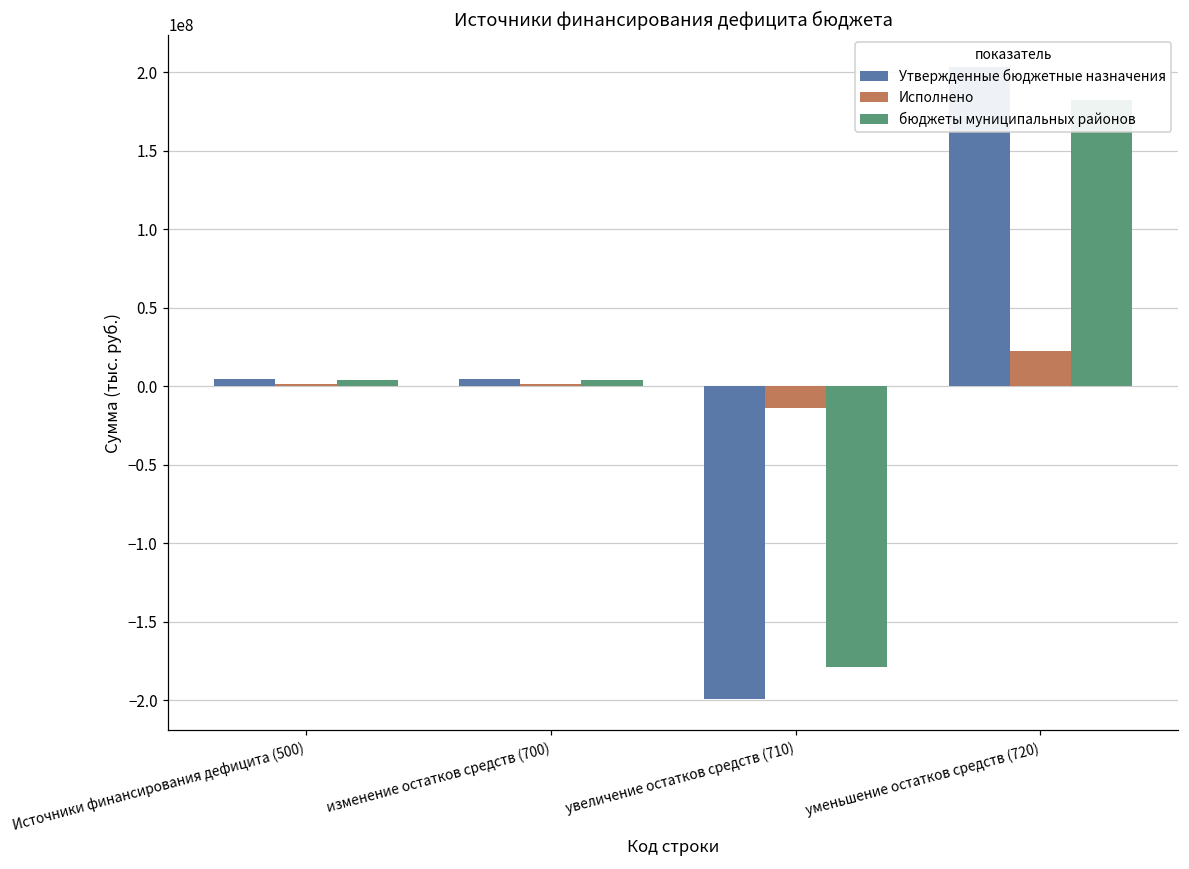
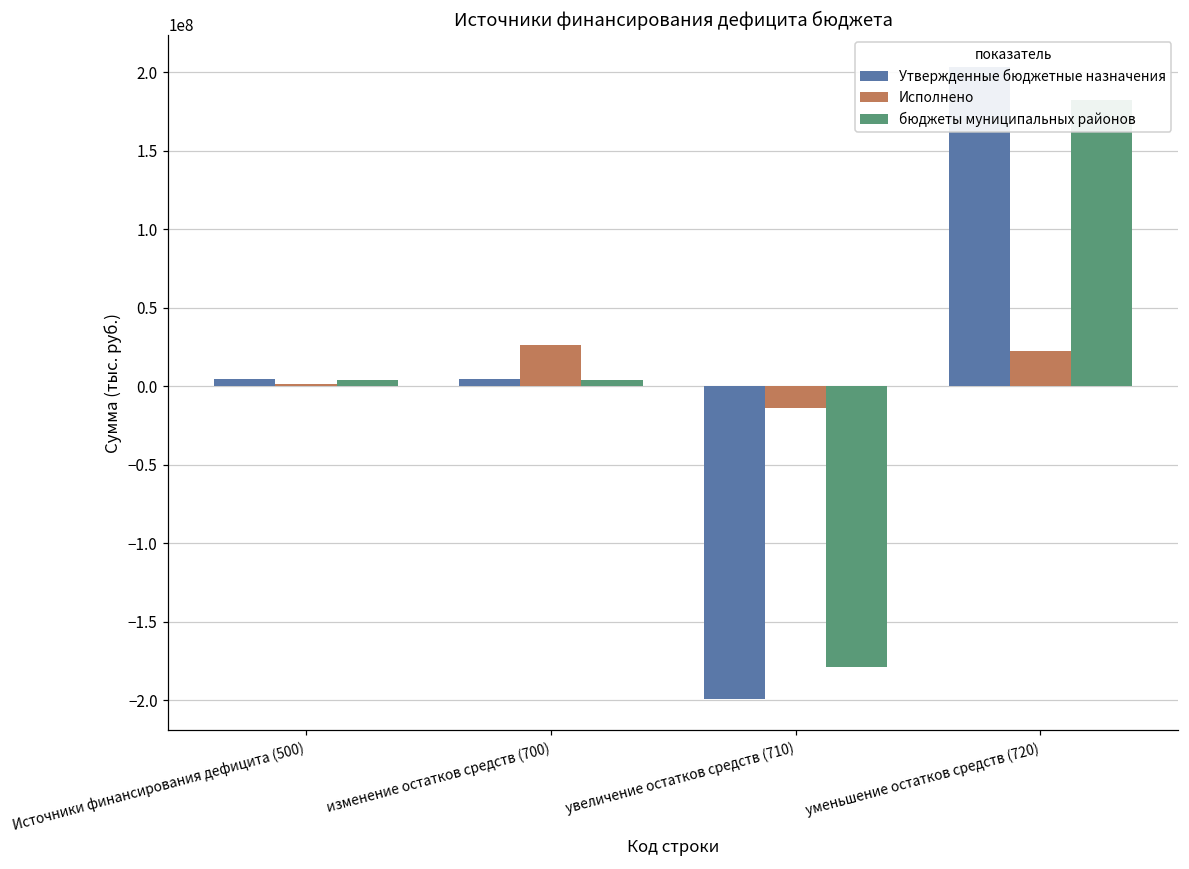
  {
    "Исполнено": {
-     "изменение остатков средств (700)": 1000000,
+     "изменение остатков средств (700)": 26000000,
      "увеличение остатков средств (710)": -14000000,
      "уменьшение остатков средств (720)": 22000000
    }
  }
